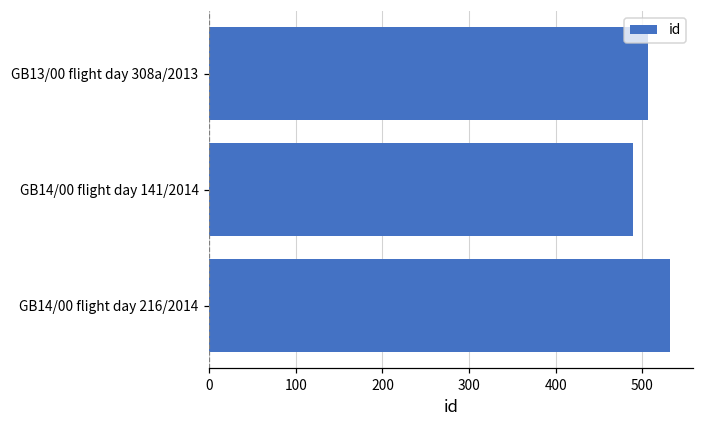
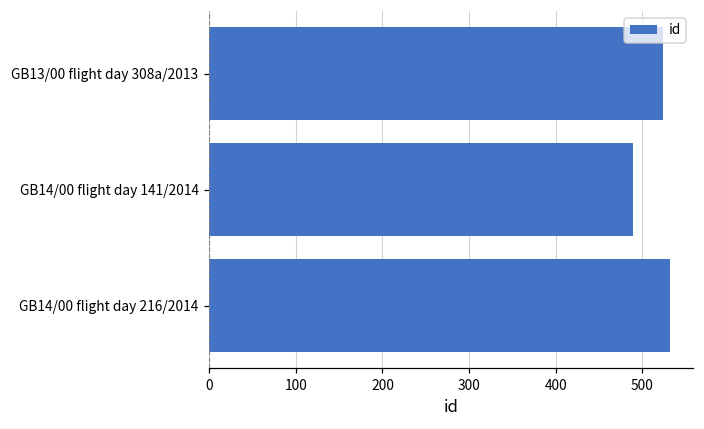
  {
-   "GB13/00 flight day 308a/2013": 510,
+   "GB13/00 flight day 308a/2013": 520,
    "GB14/00 flight day 141/2014": 490,
    "GB14/00 flight day 216/2014": 530
  }
